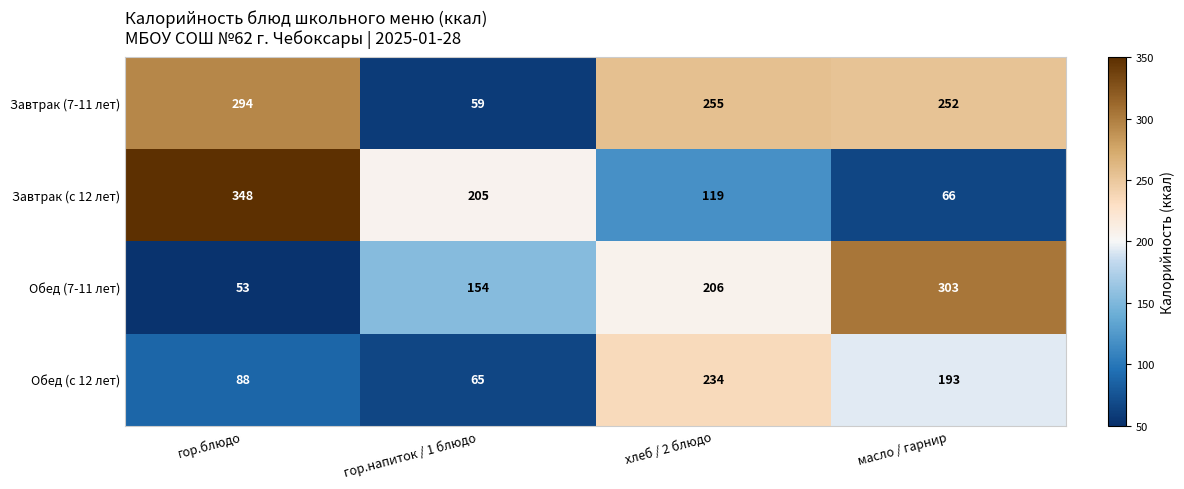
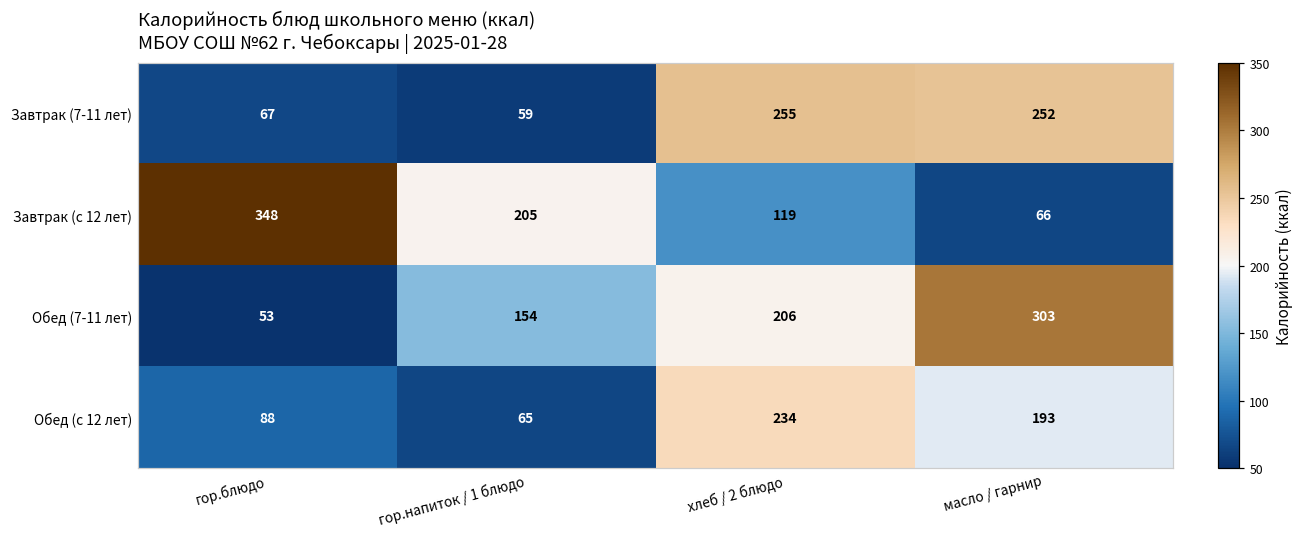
  {
    "Завтрак (7-11 лет)": {
-     "гор.блюдо": 294,
+     "гор.блюдо": 67,
      "гор.напиток / 1 блюдо": 59,
      "хлеб / 2 блюдо": 255,
      "масло / гарнир": 252
    },
    "Завтрак (с 12 лет)": {
      "гор.блюдо": 348,
      "гор.напиток / 1 блюдо": 205,
      "хлеб / 2 блюдо": 119,
      "масло / гарнир": 66
    },
    "Обед (7-11 лет)": {
      "гор.блюдо": 53,
      "гор.напиток / 1 блюдо": 154,
      "хлеб / 2 блюдо": 206,
      "масло / гарнир": 303
    },
    "Обед (с 12 лет)": {
      "гор.блюдо": 88,
      "гор.напиток / 1 блюдо": 65,
      "хлеб / 2 блюдо": 234,
      "масло / гарнир": 193
    }
  }
